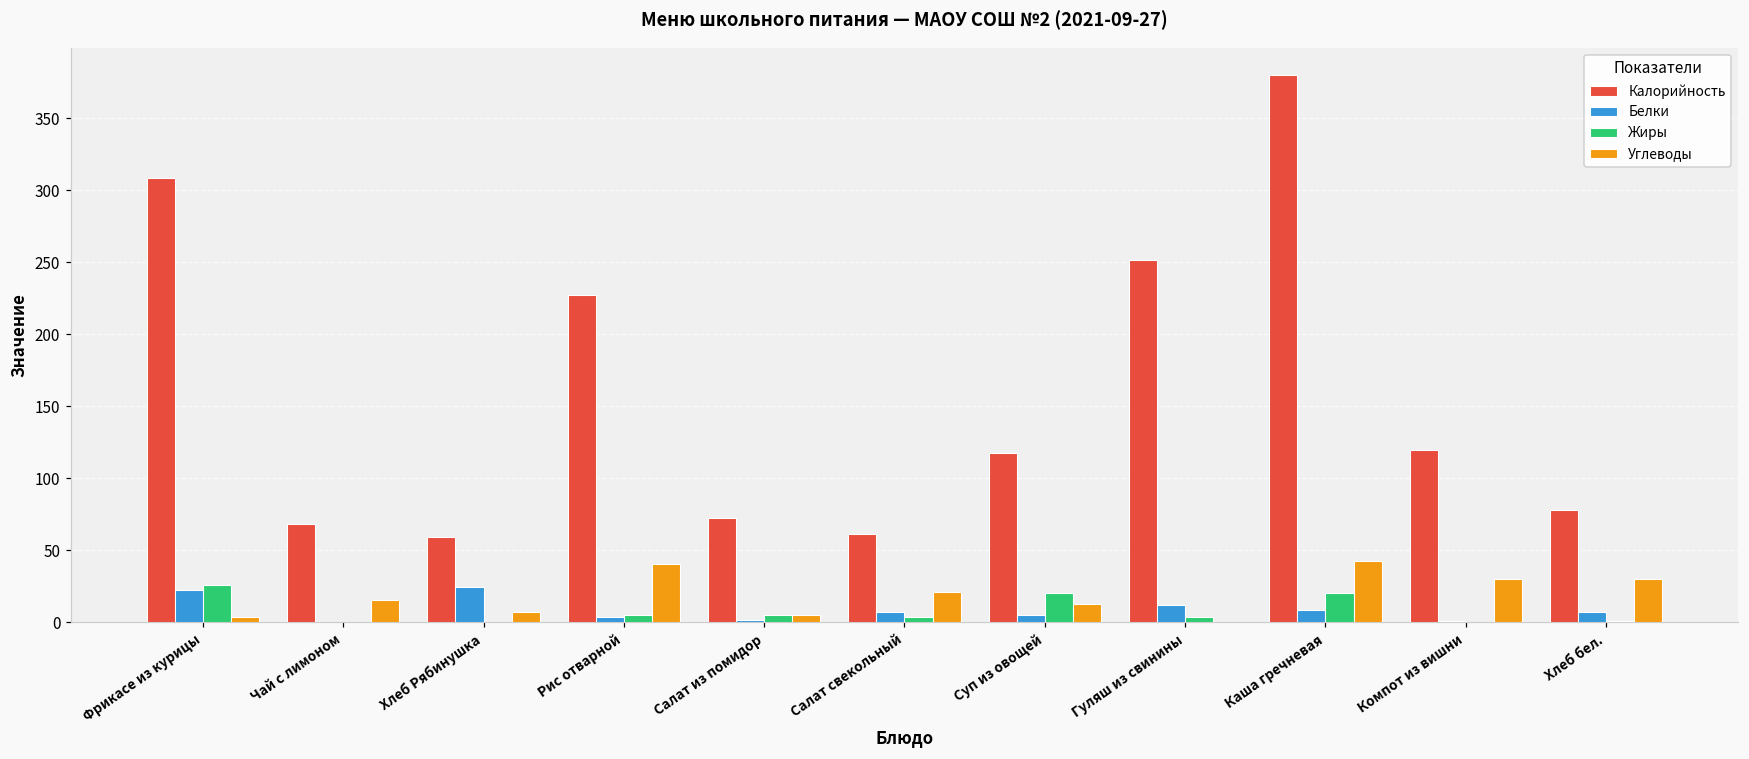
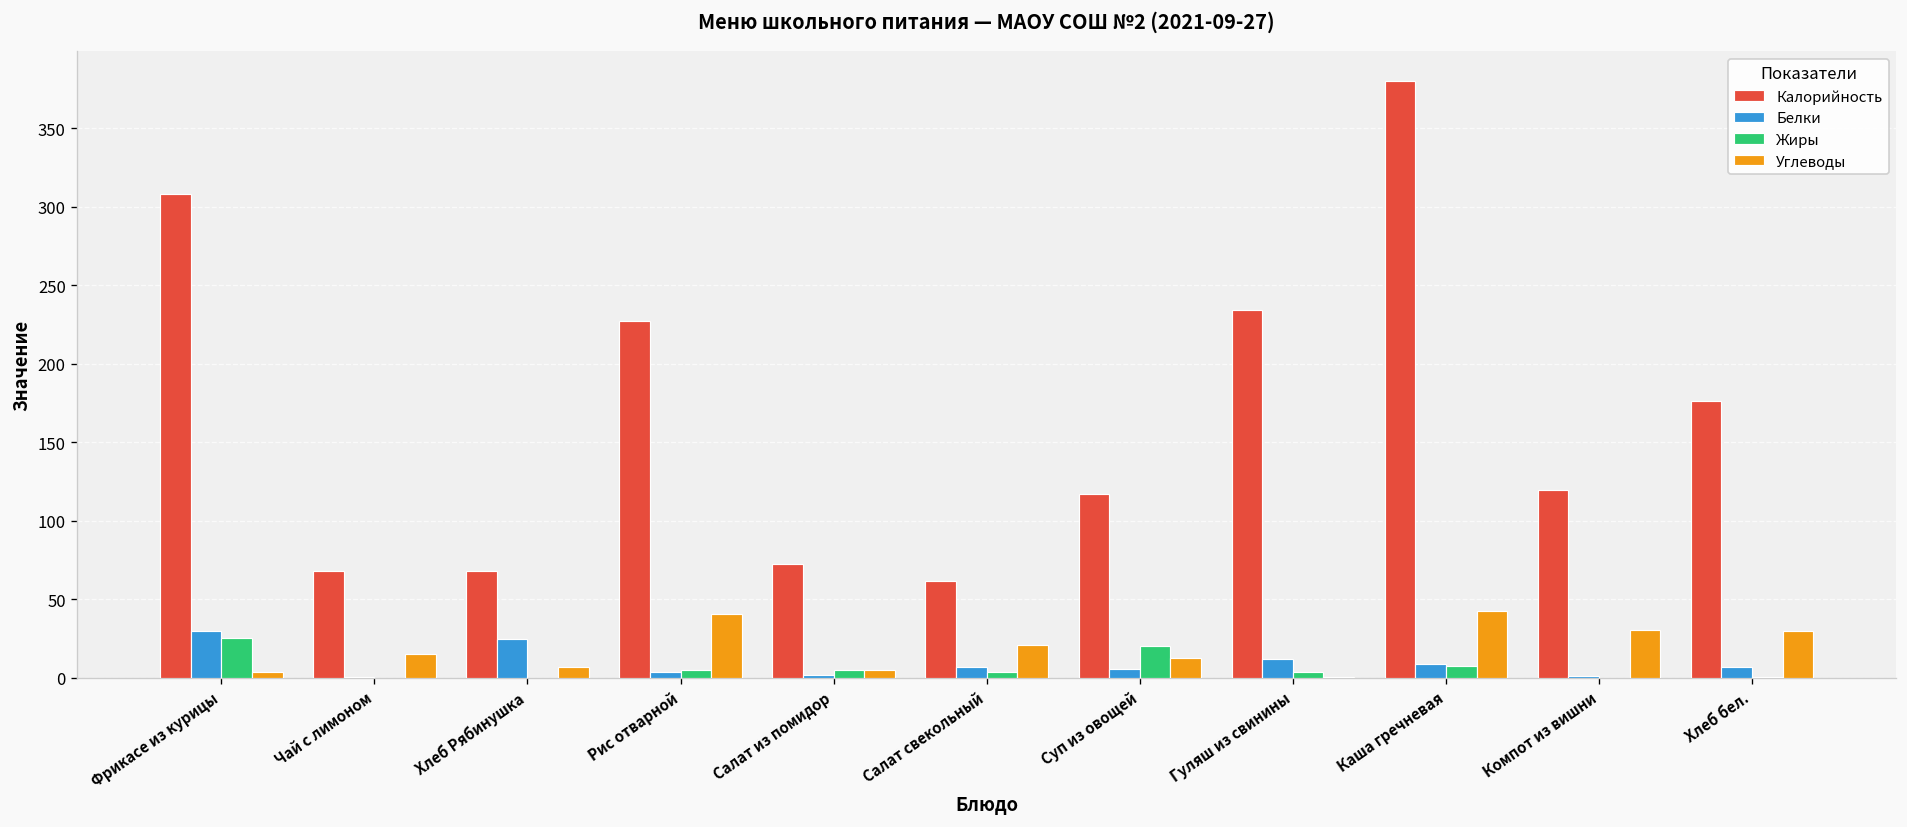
  {
    "Калорийность": {
      "Фрикасе из курицы": 308,
      "Чай с лимоном": 68,
-     "Хлеб Рябинушка": 59,
+     "Хлеб Рябинушка": 68,
      "Рис отварной": 227,
      "Салат из помидор": 72,
      "Салат свекольный": 61,
      "Суп из овощей": 117,
-     "Гуляш из свинины": 252,
+     "Гуляш из свинины": 234,
      "Каша гречневая": 380,
      "Компот из вишни": 119,
-     "Хлеб бел.": 78
+     "Хлеб бел.": 176
    },
    "Белки": {
-     "Фрикасе из курицы": 22,
+     "Фрикасе из курицы": 30,
      "Хлеб Рябинушка": 25,
      "Рис отварной": 4,
      "Салат свекольный": 7,
      "Суп из овощей": 5,
      "Гуляш из свинины": 12,
      "Каша гречневая": 9,
      "Хлеб бел.": 7
    },
    "Жиры": {
      "Фрикасе из курицы": 26,
      "Чай с лимоном": 0,
      "Хлеб Рябинушка": 0,
      "Рис отварной": 5,
      "Салат из помидор": 5,
      "Салат свекольный": 4,
      "Суп из овощей": 20,
      "Гуляш из свинины": 4,
-     "Каша гречневая": 20
+     "Каша гречневая": 8
    },
    "Углеводы": {
      "Фрикасе из курицы": 4,
      "Чай с лимоном": 15,
      "Хлеб Рябинушка": 7,
      "Рис отварной": 40,
      "Салат из помидор": 5,
      "Салат свекольный": 21,
      "Суп из овощей": 12,
      "Каша гречневая": 43,
      "Компот из вишни": 30,
      "Хлеб бел.": 30
    }
  }
